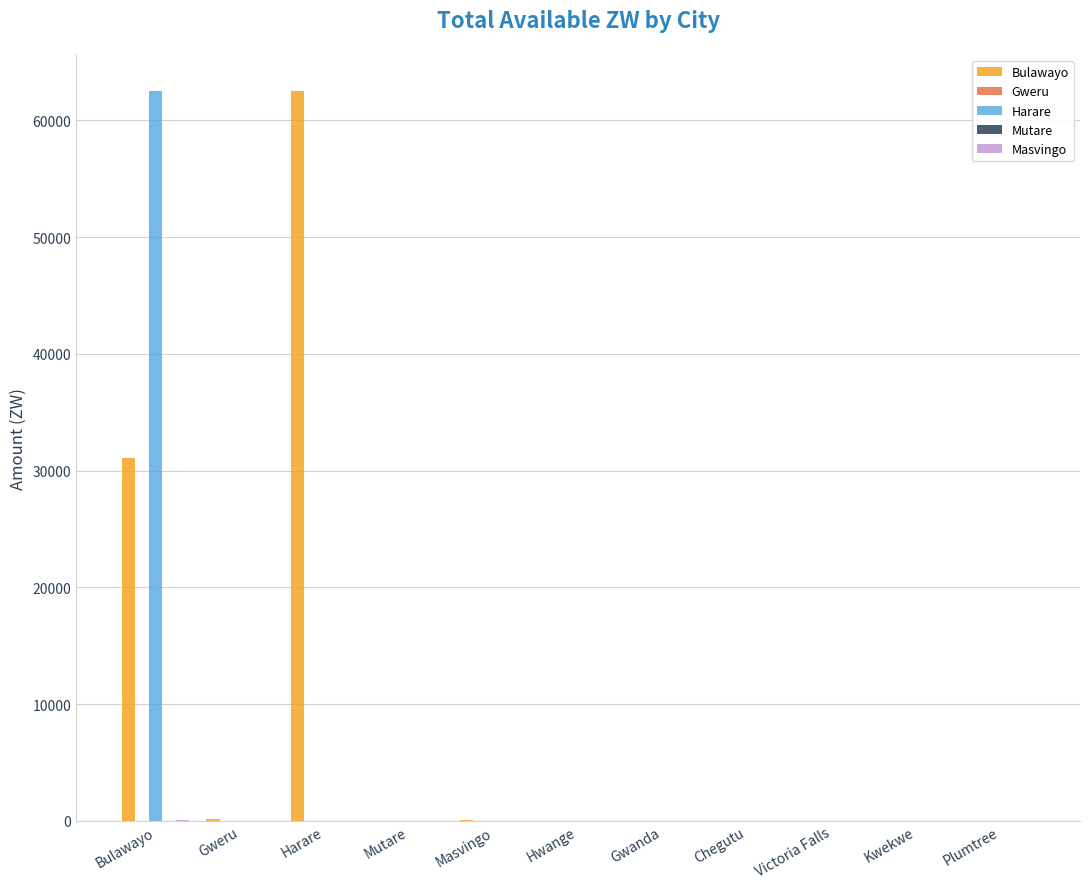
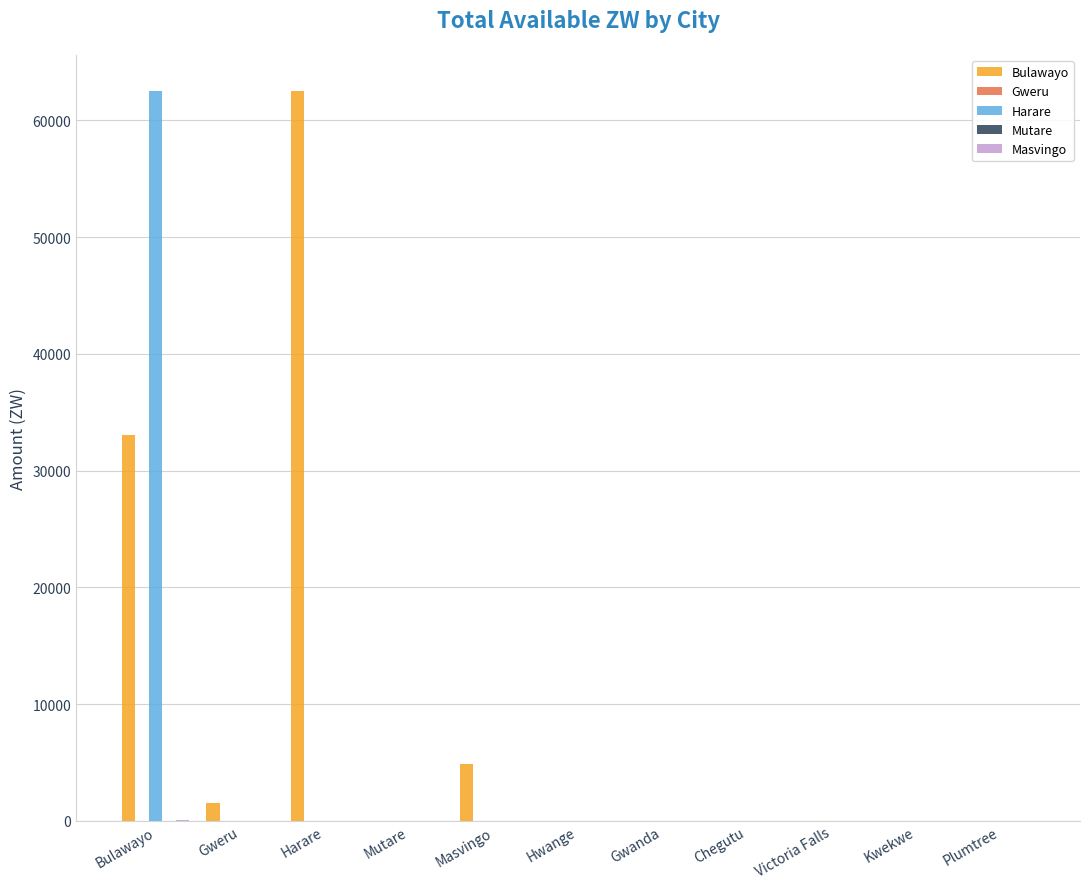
  {
    "Bulawayo": {
-     "Bulawayo": 31100,
-     "Gweru": 100,
+     "Bulawayo": 33000,
+     "Gweru": 1600,
      "Harare": 62500,
      "Mutare": 0,
-     "Masvingo": 0,
+     "Masvingo": 4800,
      "Hwange": 0,
      "Gwanda": 0,
      "Chegutu": 0,
      "Victoria Falls": 0,
      "Kwekwe": 0,
      "Plumtree": 0
    },
    "Gweru": {
      "Bulawayo": 0,
      "Gweru": 0,
      "Harare": 0,
      "Mutare": 0,
      "Masvingo": 0,
      "Hwange": 0,
      "Gwanda": 0,
      "Chegutu": 0,
      "Victoria Falls": 0,
      "Kwekwe": 0,
      "Plumtree": 0
    },
    "Harare": {
      "Bulawayo": 62500,
      "Gweru": 0,
      "Harare": 0,
      "Mutare": 0,
      "Masvingo": 0,
      "Hwange": 0,
      "Gwanda": 0,
      "Chegutu": 0,
      "Victoria Falls": 0,
      "Kwekwe": 0,
      "Plumtree": 0
    },
    "Mutare": {
      "Bulawayo": 0,
      "Gweru": 0,
      "Harare": 0,
      "Mutare": 0,
      "Masvingo": 0,
      "Hwange": 0,
      "Gwanda": 0,
      "Chegutu": 0,
      "Victoria Falls": 0,
      "Kwekwe": 0,
      "Plumtree": 0
    },
    "Masvingo": {
      "Gweru": 0,
      "Harare": 0,
      "Mutare": 0,
      "Masvingo": 0,
      "Hwange": 0,
      "Gwanda": 0,
      "Chegutu": 0,
      "Victoria Falls": 0,
      "Kwekwe": 0,
      "Plumtree": 0
    }
  }
